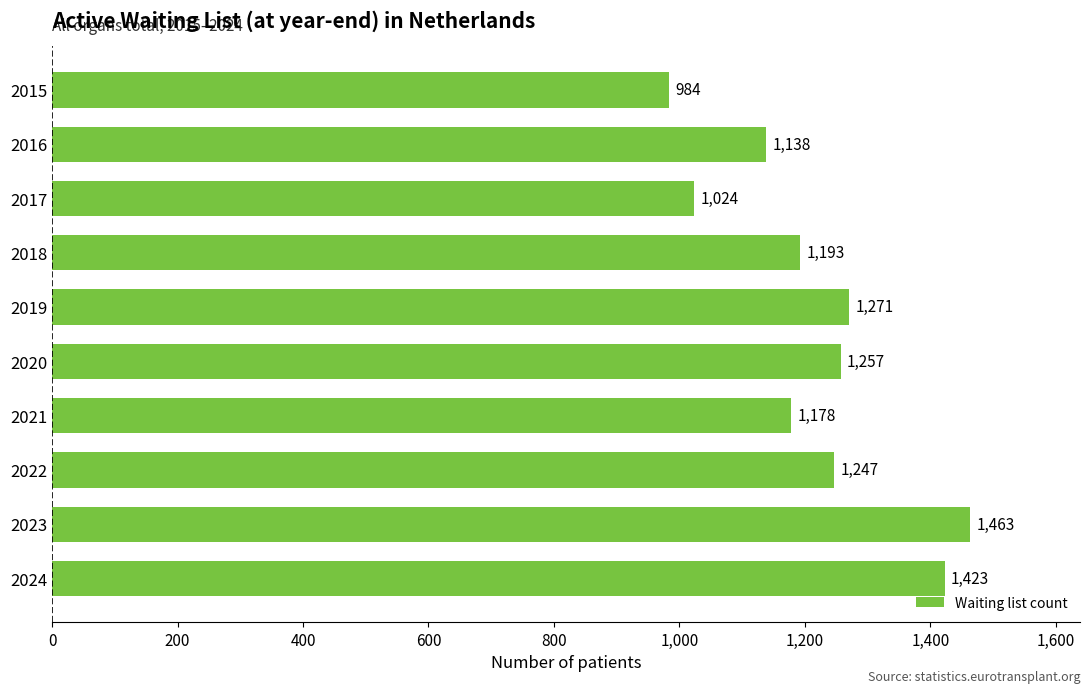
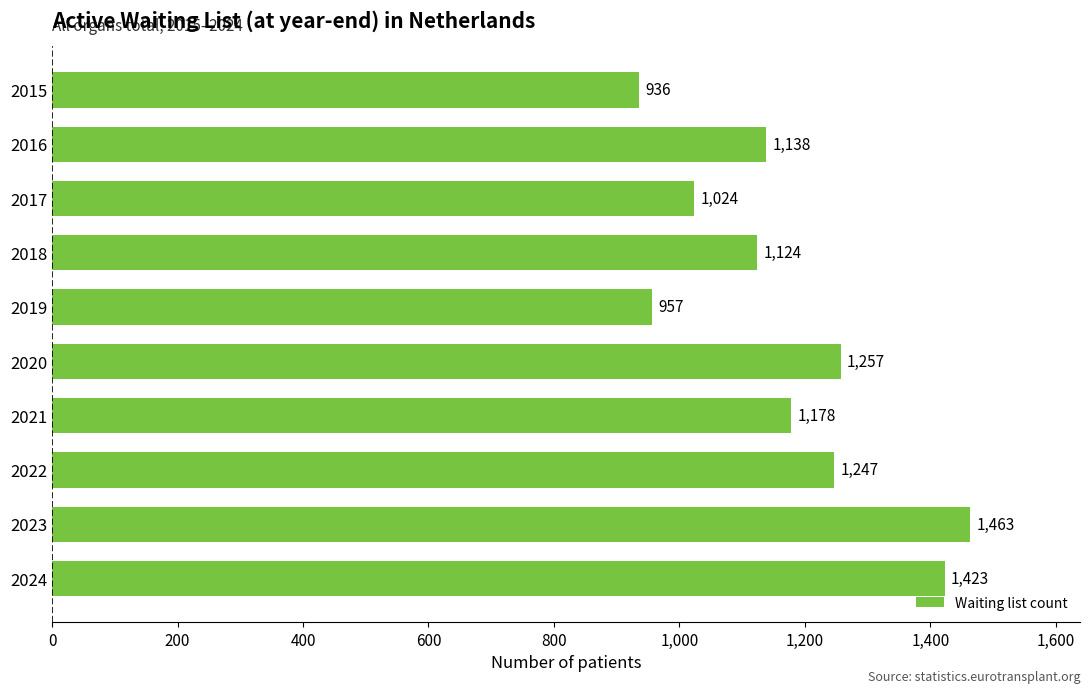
  {
-   "2015": "984",
+   "2015": "936",
    "2016": "1,138",
    "2017": "1,024",
-   "2018": "1,193",
-   "2019": "1,271",
+   "2018": "1,124",
+   "2019": "957",
    "2020": "1,257",
    "2021": "1,178",
    "2022": "1,247",
    "2023": "1,463",
    "2024": "1,423"
  }
